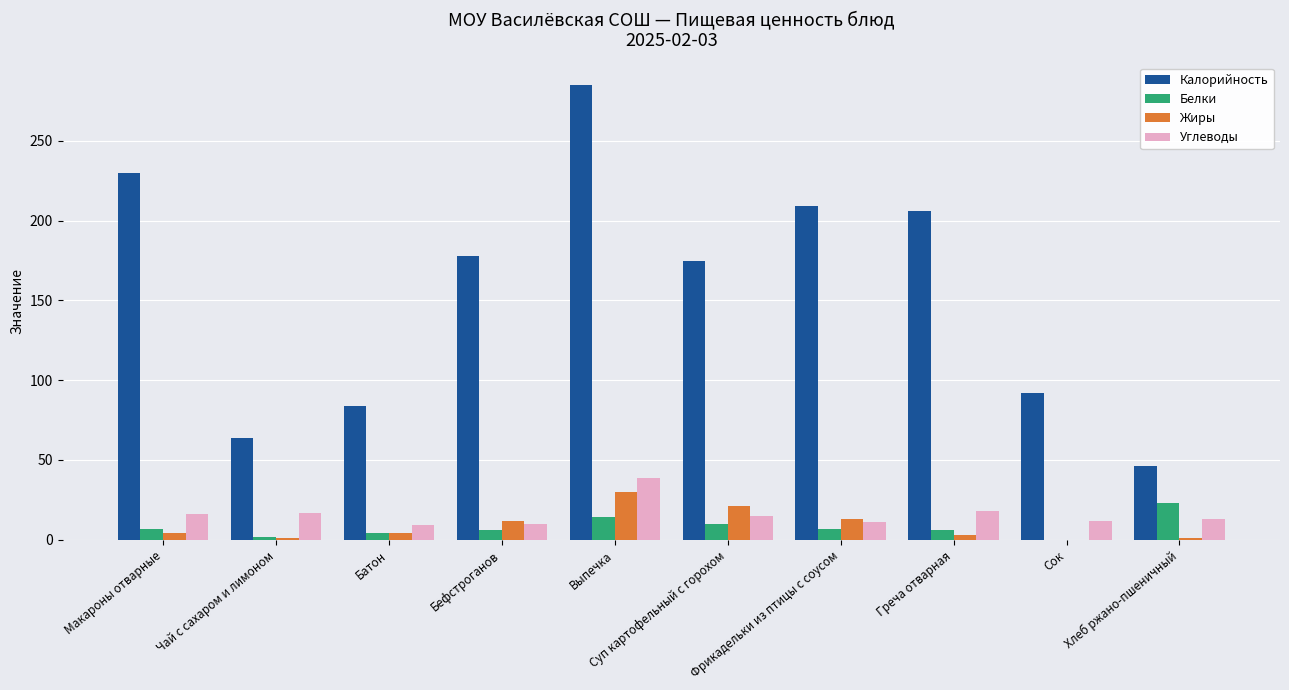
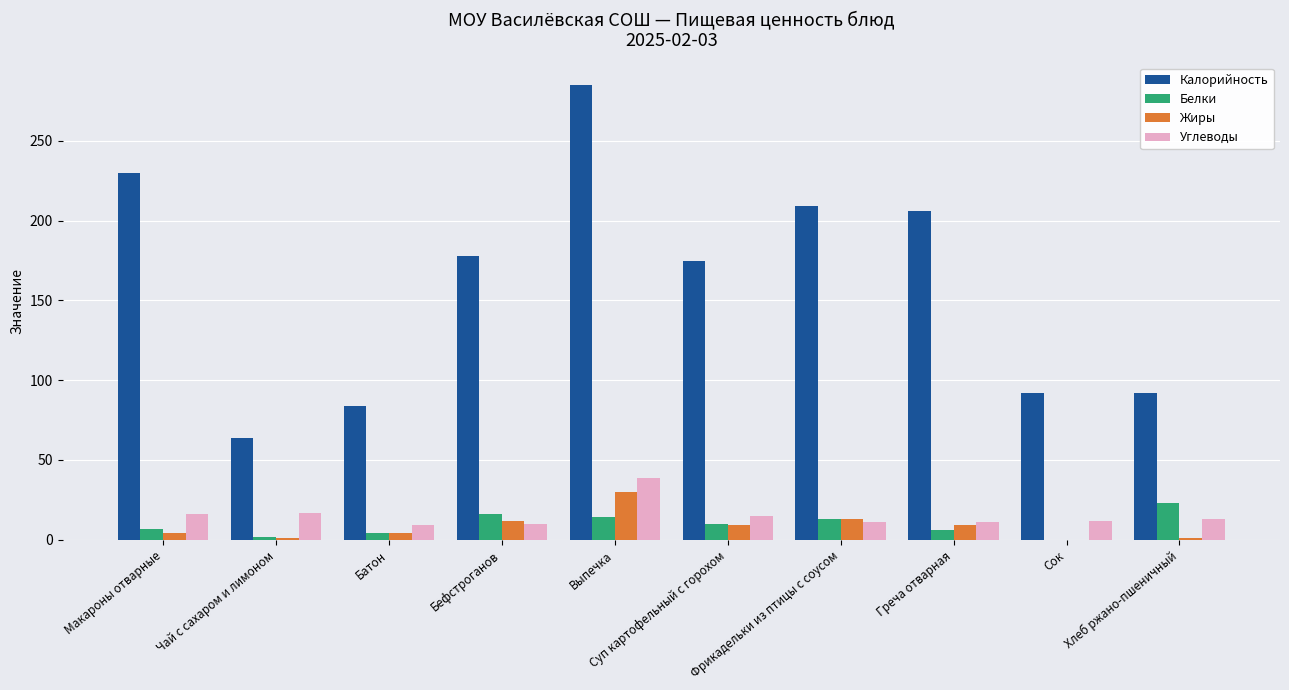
  {
    "Калорийность": {
      "Макароны отварные": 230,
      "Чай с сахаром и лимоном": 64,
      "Батон": 84,
      "Бефстроганов": 178,
      "Выпечка": 285,
      "Суп картофельный с горохом": 175,
      "Фрикадельки из птицы с соусом": 209,
      "Греча отварная": 206,
      "Сок": 92,
-     "Хлеб ржано-пшеничный": 46
+     "Хлеб ржано-пшеничный": 92
    },
    "Белки": {
      "Макароны отварные": 7,
      "Батон": 4,
-     "Бефстроганов": 6,
+     "Бефстроганов": 16,
      "Выпечка": 14,
      "Суп картофельный с горохом": 10,
-     "Фрикадельки из птицы с соусом": 7,
+     "Фрикадельки из птицы с соусом": 13,
      "Греча отварная": 6,
      "Хлеб ржано-пшеничный": 23
    },
    "Жиры": {
      "Макароны отварные": 4,
      "Батон": 4,
      "Бефстроганов": 12,
      "Выпечка": 30,
-     "Суп картофельный с горохом": 21,
+     "Суп картофельный с горохом": 9,
      "Фрикадельки из птицы с соусом": 13,
-     "Греча отварная": 3
+     "Греча отварная": 9
    },
    "Углеводы": {
      "Макароны отварные": 16,
      "Чай с сахаром и лимоном": 17,
      "Батон": 9,
      "Бефстроганов": 10,
      "Выпечка": 39,
      "Суп картофельный с горохом": 15,
      "Фрикадельки из птицы с соусом": 11,
-     "Греча отварная": 18,
+     "Греча отварная": 11,
      "Сок": 12,
      "Хлеб ржано-пшеничный": 13
    }
  }
